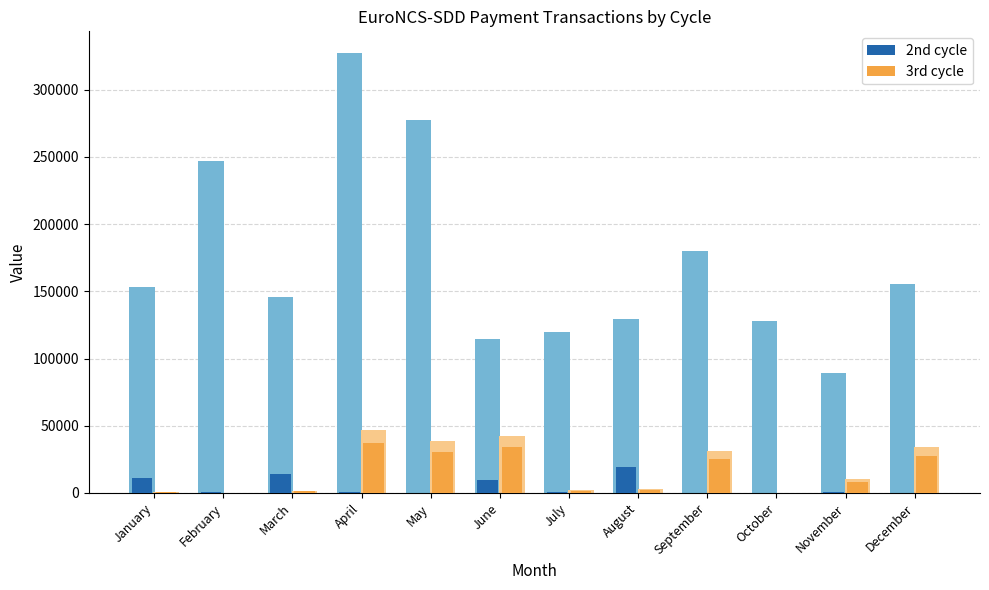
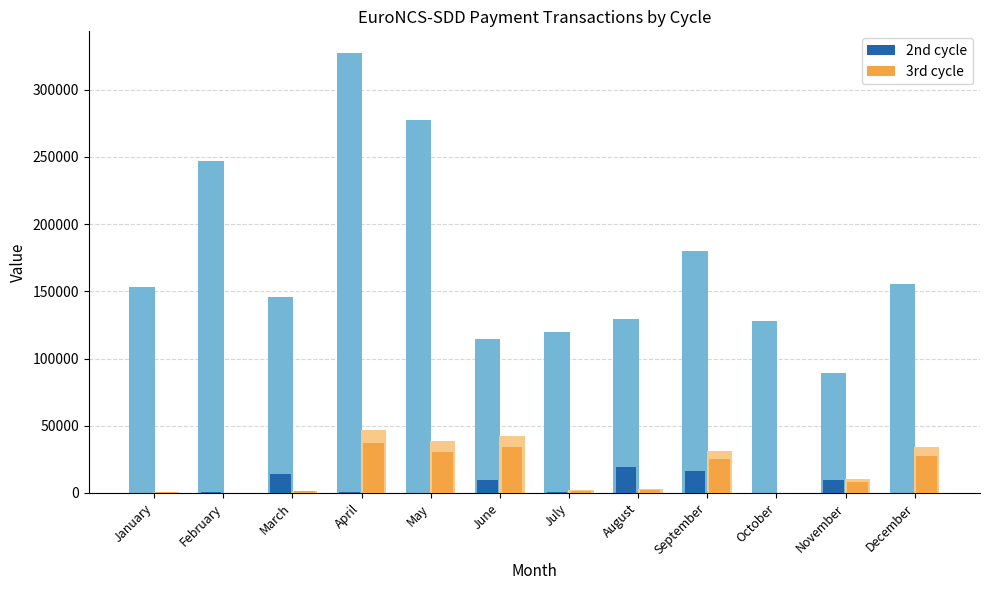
  {
    "2nd cycle": {
-     "January": 11000,
-     "September": 0,
-     "November": 1000
+     "January": 0,
+     "September": 16000,
+     "November": 9000
    },
    "3rd cycle": {
      "August": 2000
    }
  }
